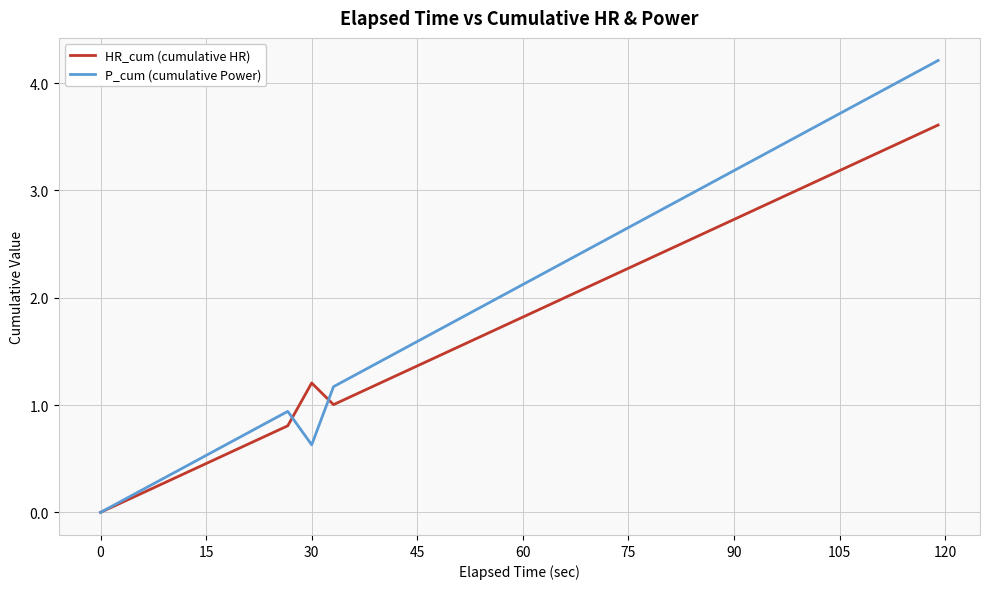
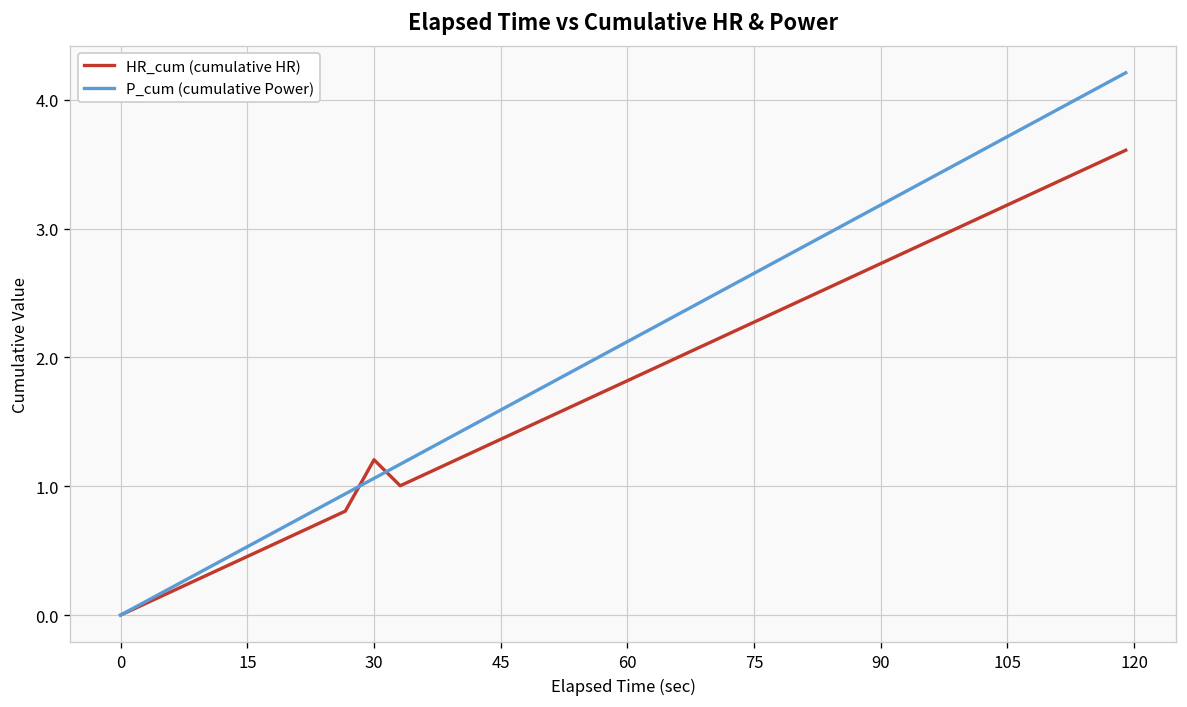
  {
    "HR_cum (cumulative HR)": {
      "30": 1.21
    },
    "P_cum (cumulative Power)": {
-     "30": 0.63
+     "30": 1.06
    }
  }
